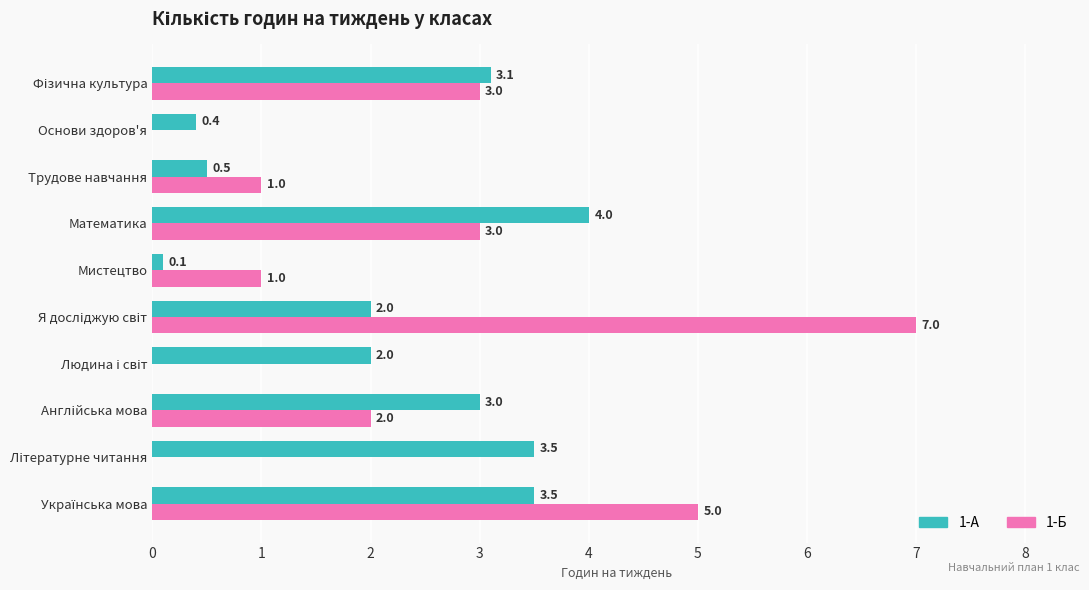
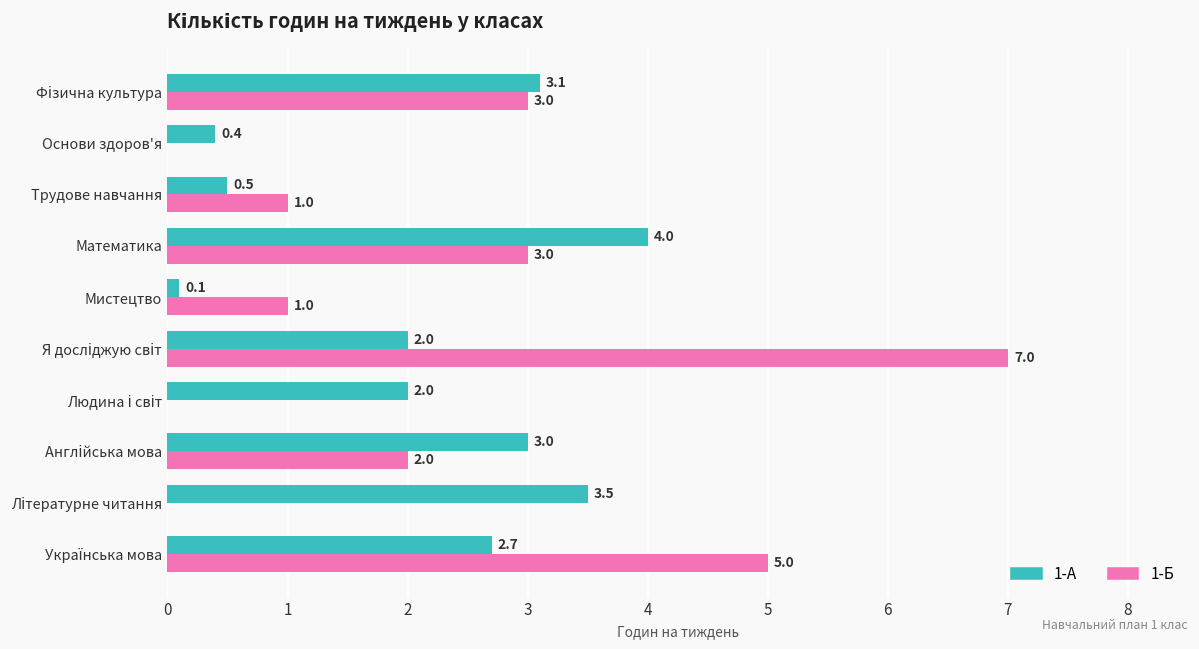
  {
    "1-А": {
      "Фізична культура": 3.1,
      "Основи здоров'я": 0.4,
      "Трудове навчання": 0.5,
      "Математика": 4.0,
      "Мистецтво": 0.1,
      "Я досліджую світ": 2.0,
      "Людина і світ": 2.0,
      "Англійська мова": 3.0,
      "Літературне читання": 3.5,
-     "Українська мова": 3.5
+     "Українська мова": 2.7
    },
    "1-Б": {
      "Фізична культура": 3.0,
      "Трудове навчання": 1.0,
      "Математика": 3.0,
      "Мистецтво": 1.0,
      "Я досліджую світ": 7.0,
      "Англійська мова": 2.0,
      "Українська мова": 5.0
    }
  }
